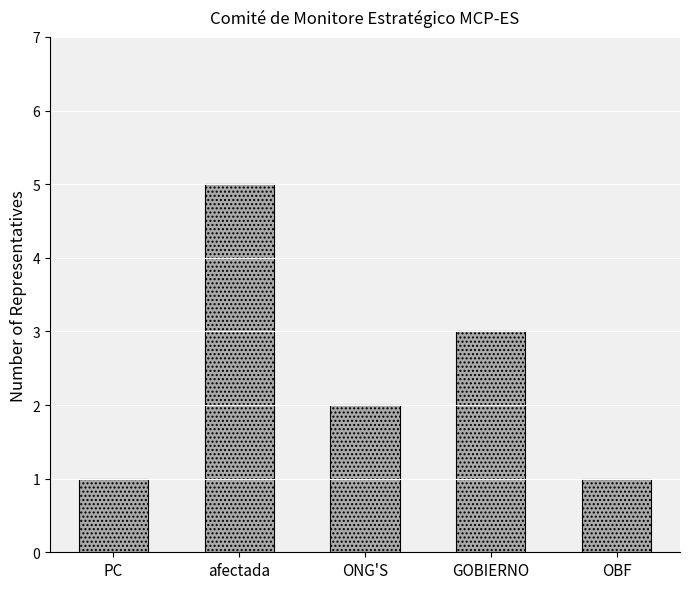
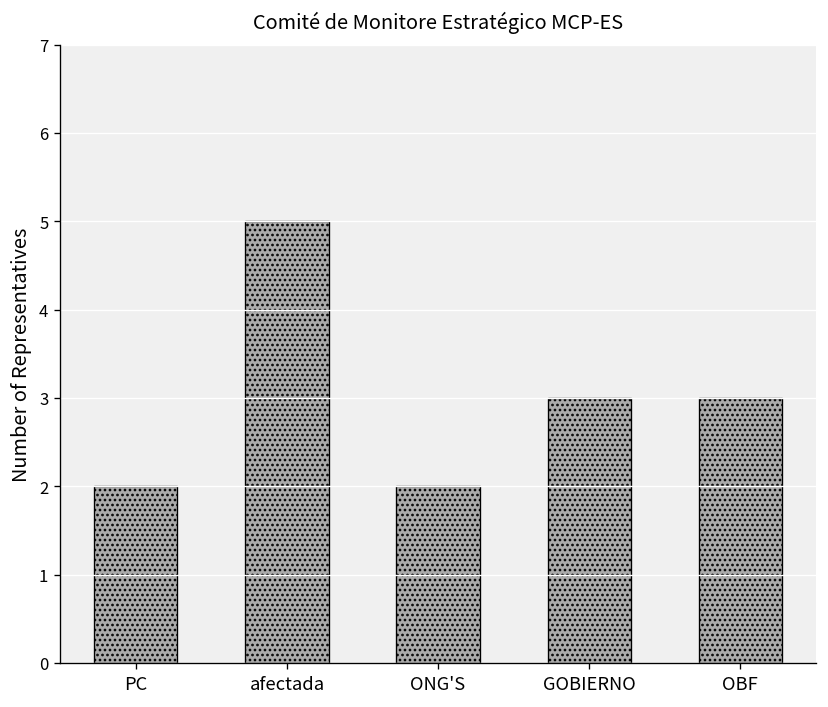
  {
-   "PC": 1,
+   "PC": 2,
    "afectada": 5,
    "ONG'S": 2,
    "GOBIERNO": 3,
-   "OBF": 1
+   "OBF": 3
  }
